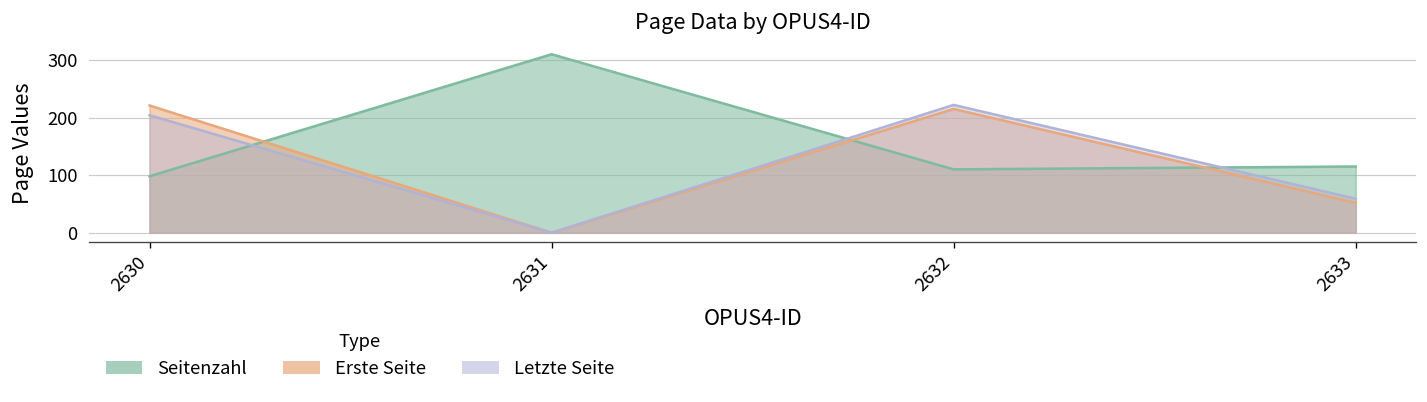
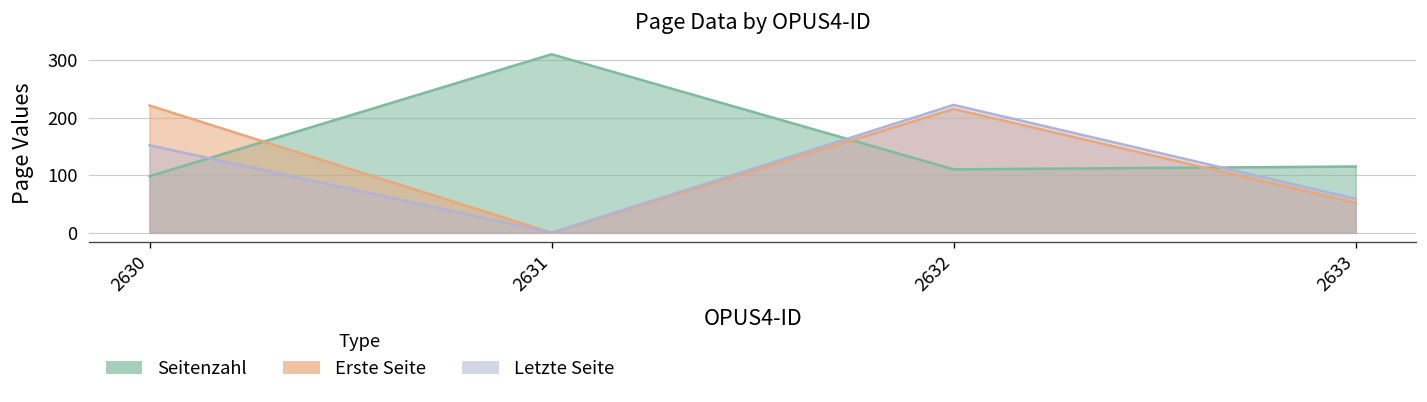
  {
    "Seitenzahl": {
      "2630": 100,
      "2631": 310,
      "2632": 110,
      "2633": 120
    },
    "Erste Seite": {
      "2630": 220,
      "2632": 220,
      "2633": 50
    },
    "Letzte Seite": {
-     "2630": 200,
+     "2630": 150,
      "2632": 220,
      "2633": 60
    }
  }
